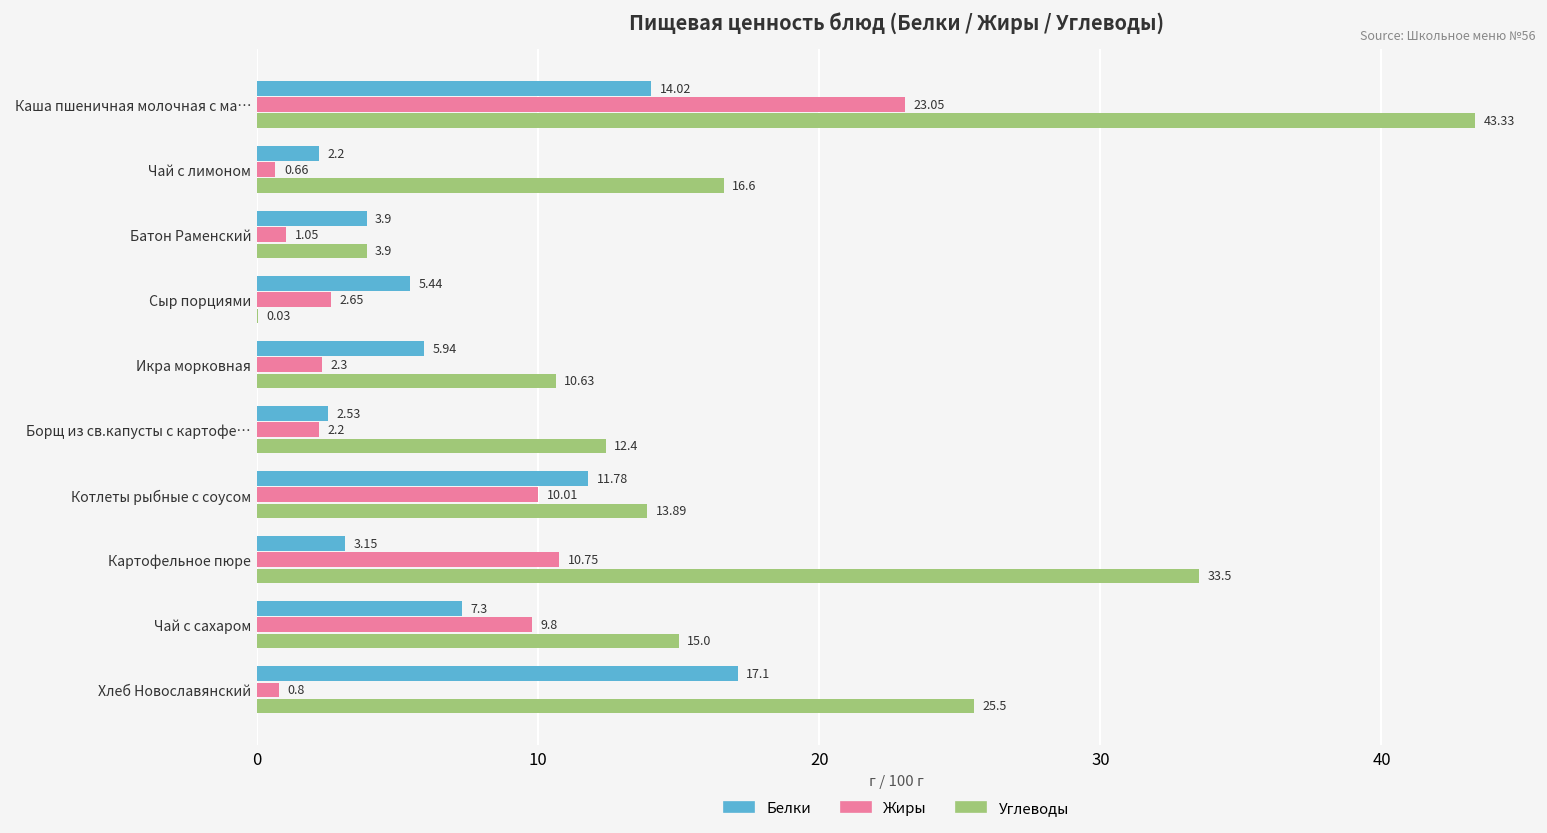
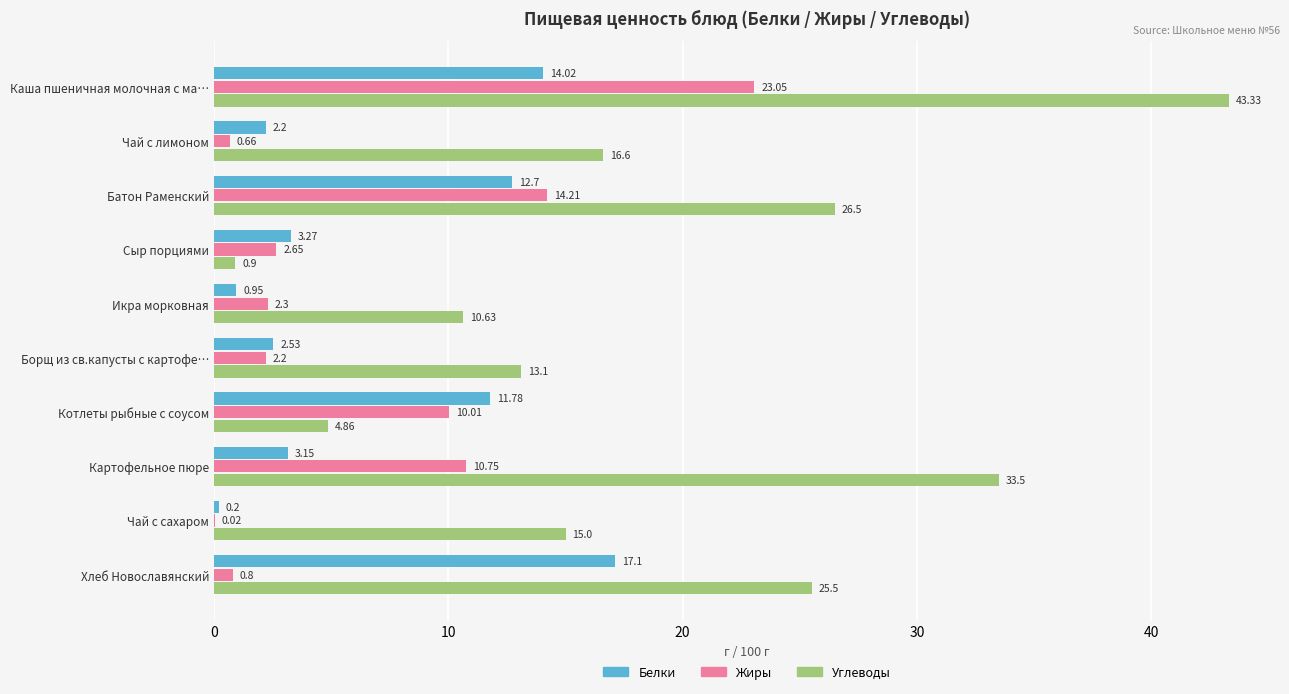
  {
    "Белки": {
      "Каша пшеничная молочная с ма…": 14.02,
      "Чай с лимоном": 2.2,
-     "Батон Раменский": 3.9,
-     "Сыр порциями": 5.44,
-     "Икра морковная": 5.94,
+     "Батон Раменский": 12.7,
+     "Сыр порциями": 3.27,
+     "Икра морковная": 0.95,
      "Борщ из св.капусты с картофе…": 2.53,
      "Котлеты рыбные с соусом": 11.78,
      "Картофельное пюре": 3.15,
-     "Чай с сахаром": 7.3,
+     "Чай с сахаром": 0.2,
      "Хлеб Новославянский": 17.1
    },
    "Жиры": {
      "Каша пшеничная молочная с ма…": 23.05,
      "Чай с лимоном": 0.66,
-     "Батон Раменский": 1.05,
+     "Батон Раменский": 14.21,
      "Сыр порциями": 2.65,
      "Икра морковная": 2.3,
      "Борщ из св.капусты с картофе…": 2.2,
      "Котлеты рыбные с соусом": 10.01,
      "Картофельное пюре": 10.75,
-     "Чай с сахаром": 9.8,
+     "Чай с сахаром": 0.02,
      "Хлеб Новославянский": 0.8
    },
    "Углеводы": {
      "Каша пшеничная молочная с ма…": 43.33,
      "Чай с лимоном": 16.6,
-     "Батон Раменский": 3.9,
-     "Сыр порциями": 0.03,
+     "Батон Раменский": 26.5,
+     "Сыр порциями": 0.9,
      "Икра морковная": 10.63,
-     "Борщ из св.капусты с картофе…": 12.4,
-     "Котлеты рыбные с соусом": 13.89,
+     "Борщ из св.капусты с картофе…": 13.1,
+     "Котлеты рыбные с соусом": 4.86,
      "Картофельное пюре": 33.5,
      "Чай с сахаром": 15.0,
      "Хлеб Новославянский": 25.5
    }
  }
